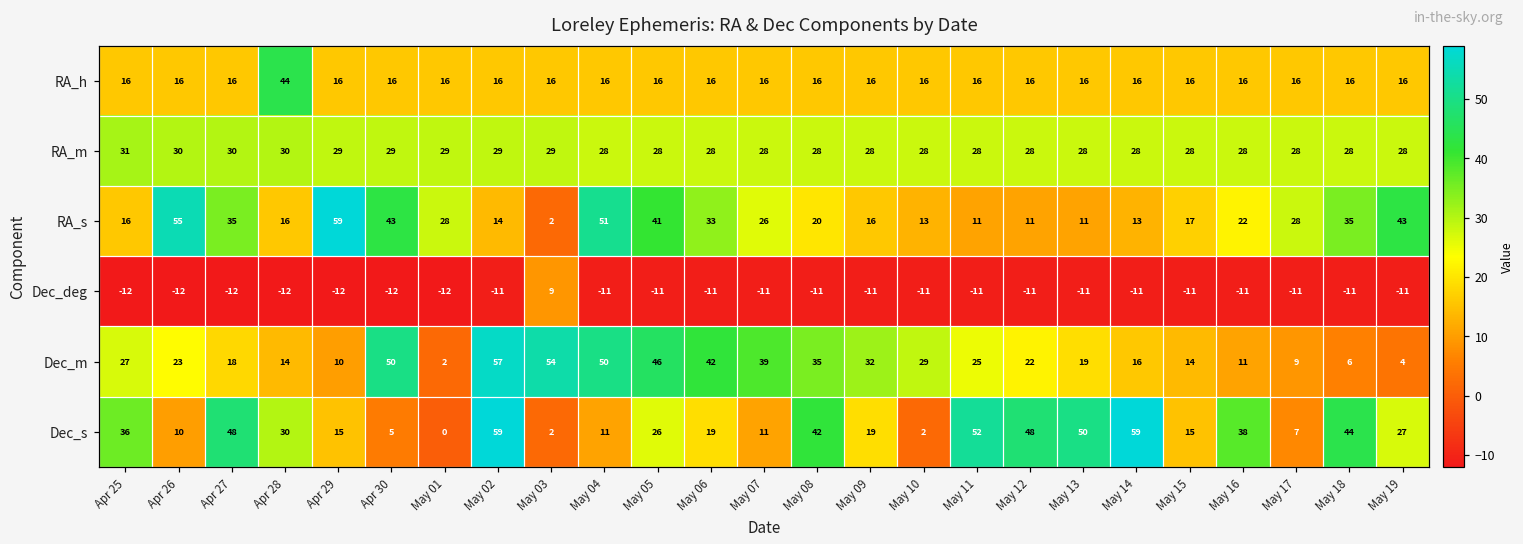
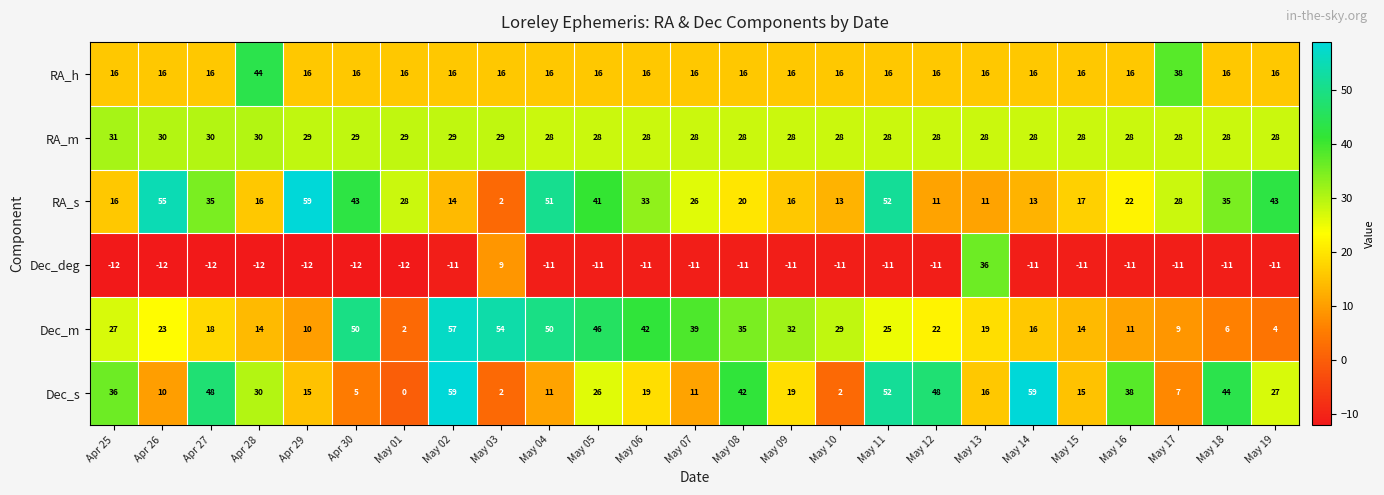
  {
    "RA_h": {
      "Apr 25": 16,
      "Apr 26": 16,
      "Apr 27": 16,
      "Apr 28": 44,
      "Apr 29": 16,
      "Apr 30": 16,
      "May 01": 16,
      "May 02": 16,
      "May 03": 16,
      "May 04": 16,
      "May 05": 16,
      "May 06": 16,
      "May 07": 16,
      "May 08": 16,
      "May 09": 16,
      "May 10": 16,
      "May 11": 16,
      "May 12": 16,
      "May 13": 16,
      "May 14": 16,
      "May 15": 16,
      "May 16": 16,
-     "May 17": 16,
+     "May 17": 38,
      "May 18": 16,
      "May 19": 16
    },
    "RA_m": {
      "Apr 25": 31,
      "Apr 26": 30,
      "Apr 27": 30,
      "Apr 28": 30,
      "Apr 29": 29,
      "Apr 30": 29,
      "May 01": 29,
      "May 02": 29,
      "May 03": 29,
      "May 04": 28,
      "May 05": 28,
      "May 06": 28,
      "May 07": 28,
      "May 08": 28,
      "May 09": 28,
      "May 10": 28,
      "May 11": 28,
      "May 12": 28,
      "May 13": 28,
      "May 14": 28,
      "May 15": 28,
      "May 16": 28,
      "May 17": 28,
      "May 18": 28,
      "May 19": 28
    },
    "RA_s": {
      "Apr 25": 16,
      "Apr 26": 55,
      "Apr 27": 35,
      "Apr 28": 16,
      "Apr 29": 59,
      "Apr 30": 43,
      "May 01": 28,
      "May 02": 14,
      "May 03": 2,
      "May 04": 51,
      "May 05": 41,
      "May 06": 33,
      "May 07": 26,
      "May 08": 20,
      "May 09": 16,
      "May 10": 13,
-     "May 11": 11,
+     "May 11": 52,
      "May 12": 11,
      "May 13": 11,
      "May 14": 13,
      "May 15": 17,
      "May 16": 22,
      "May 17": 28,
      "May 18": 35,
      "May 19": 43
    },
    "Dec_deg": {
      "Apr 25": -12,
      "Apr 26": -12,
      "Apr 27": -12,
      "Apr 28": -12,
      "Apr 29": -12,
      "Apr 30": -12,
      "May 01": -12,
      "May 02": -11,
      "May 03": 9,
      "May 04": -11,
      "May 05": -11,
      "May 06": -11,
      "May 07": -11,
      "May 08": -11,
      "May 09": -11,
      "May 10": -11,
      "May 11": -11,
      "May 12": -11,
-     "May 13": -11,
+     "May 13": 36,
      "May 14": -11,
      "May 15": -11,
      "May 16": -11,
      "May 17": -11,
      "May 18": -11,
      "May 19": -11
    },
    "Dec_m": {
      "Apr 25": 27,
      "Apr 26": 23,
      "Apr 27": 18,
      "Apr 28": 14,
      "Apr 29": 10,
      "Apr 30": 50,
      "May 01": 2,
      "May 02": 57,
      "May 03": 54,
      "May 04": 50,
      "May 05": 46,
      "May 06": 42,
      "May 07": 39,
      "May 08": 35,
      "May 09": 32,
      "May 10": 29,
      "May 11": 25,
      "May 12": 22,
      "May 13": 19,
      "May 14": 16,
      "May 15": 14,
      "May 16": 11,
      "May 17": 9,
      "May 18": 6,
      "May 19": 4
    },
    "Dec_s": {
      "Apr 25": 36,
      "Apr 26": 10,
      "Apr 27": 48,
      "Apr 28": 30,
      "Apr 29": 15,
      "Apr 30": 5,
      "May 01": 0,
      "May 02": 59,
      "May 03": 2,
      "May 04": 11,
      "May 05": 26,
      "May 06": 19,
      "May 07": 11,
      "May 08": 42,
      "May 09": 19,
      "May 10": 2,
      "May 11": 52,
      "May 12": 48,
-     "May 13": 50,
+     "May 13": 16,
      "May 14": 59,
      "May 15": 15,
      "May 16": 38,
      "May 17": 7,
      "May 18": 44,
      "May 19": 27
    }
  }
